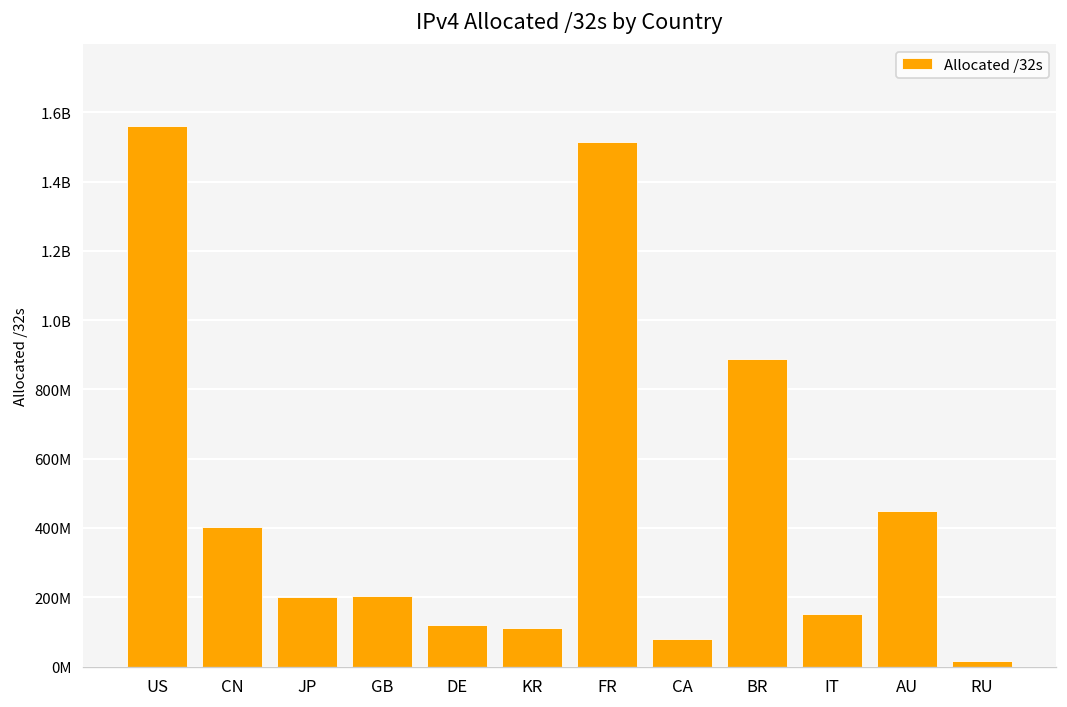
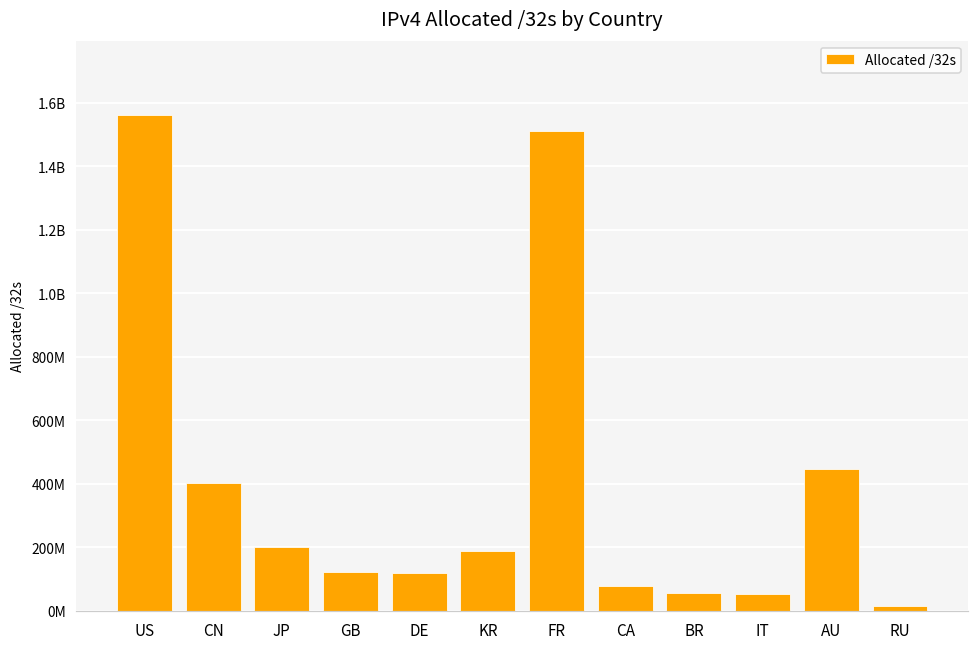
  {
    "US": 1560000000,
    "CN": 400000000,
    "JP": 200000000,
-   "GB": 200000000,
+   "GB": 120000000,
    "DE": 120000000,
-   "KR": 110000000,
+   "KR": 190000000,
    "FR": 1510000000,
    "CA": 80000000,
-   "BR": 890000000,
-   "IT": 150000000,
+   "BR": 50000000,
+   "IT": 50000000,
    "AU": 450000000,
    "RU": 20000000
  }
